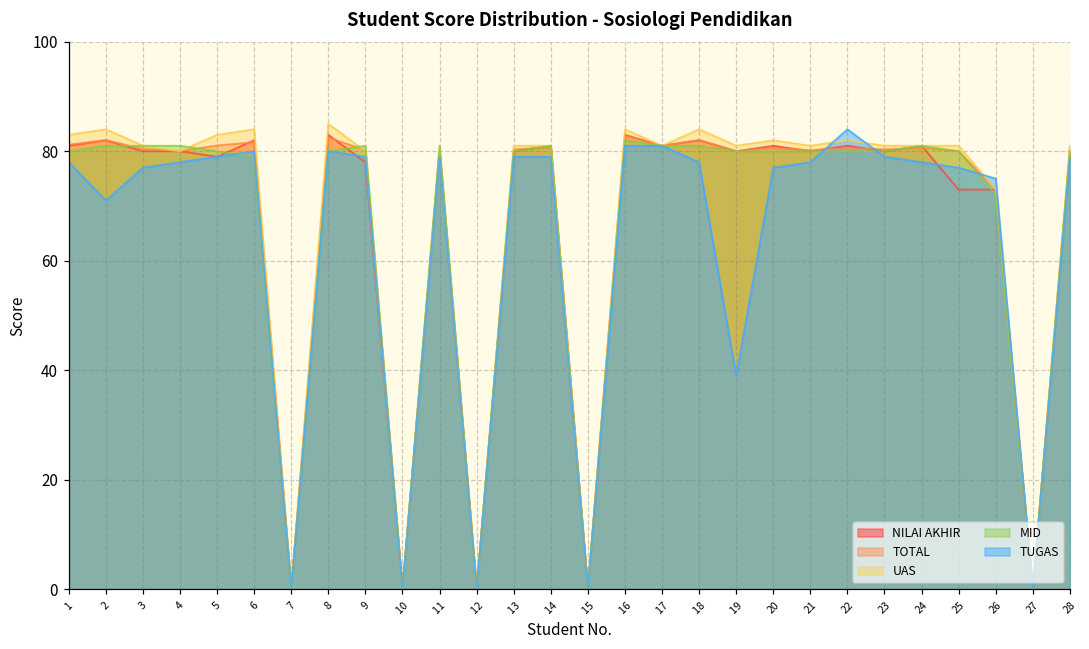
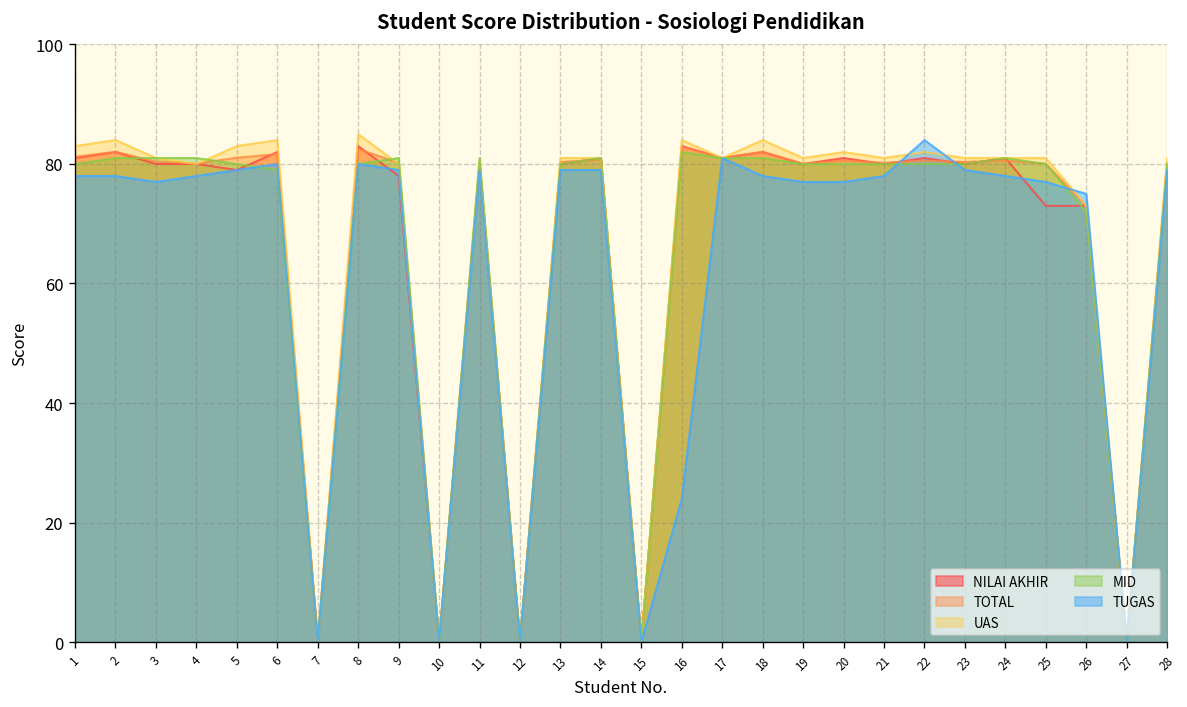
  {
    "NILAI AKHIR": {
      "9": 78,
      "25": 73
    },
    "MID": {
      "1": 80,
      "2": 81,
      "4": 81,
      "5": 80,
      "6": 79,
      "9": 81,
      "11": 81,
      "16": 82,
      "18": 81,
      "20": 80,
      "22": 80,
      "26": 72
    },
    "TUGAS": {
      "1": 78,
-     "2": 71,
+     "2": 78,
      "3": 77,
      "4": 78,
      "6": 80,
      "9": 79,
      "11": 79,
      "13": 79,
      "14": 79,
-     "16": 81,
+     "16": 24,
      "18": 78,
-     "19": 39,
+     "19": 77,
      "20": 77,
      "21": 78,
      "22": 84,
      "23": 79,
      "24": 78,
      "25": 77,
      "26": 75,
      "28": 79
    }
  }
